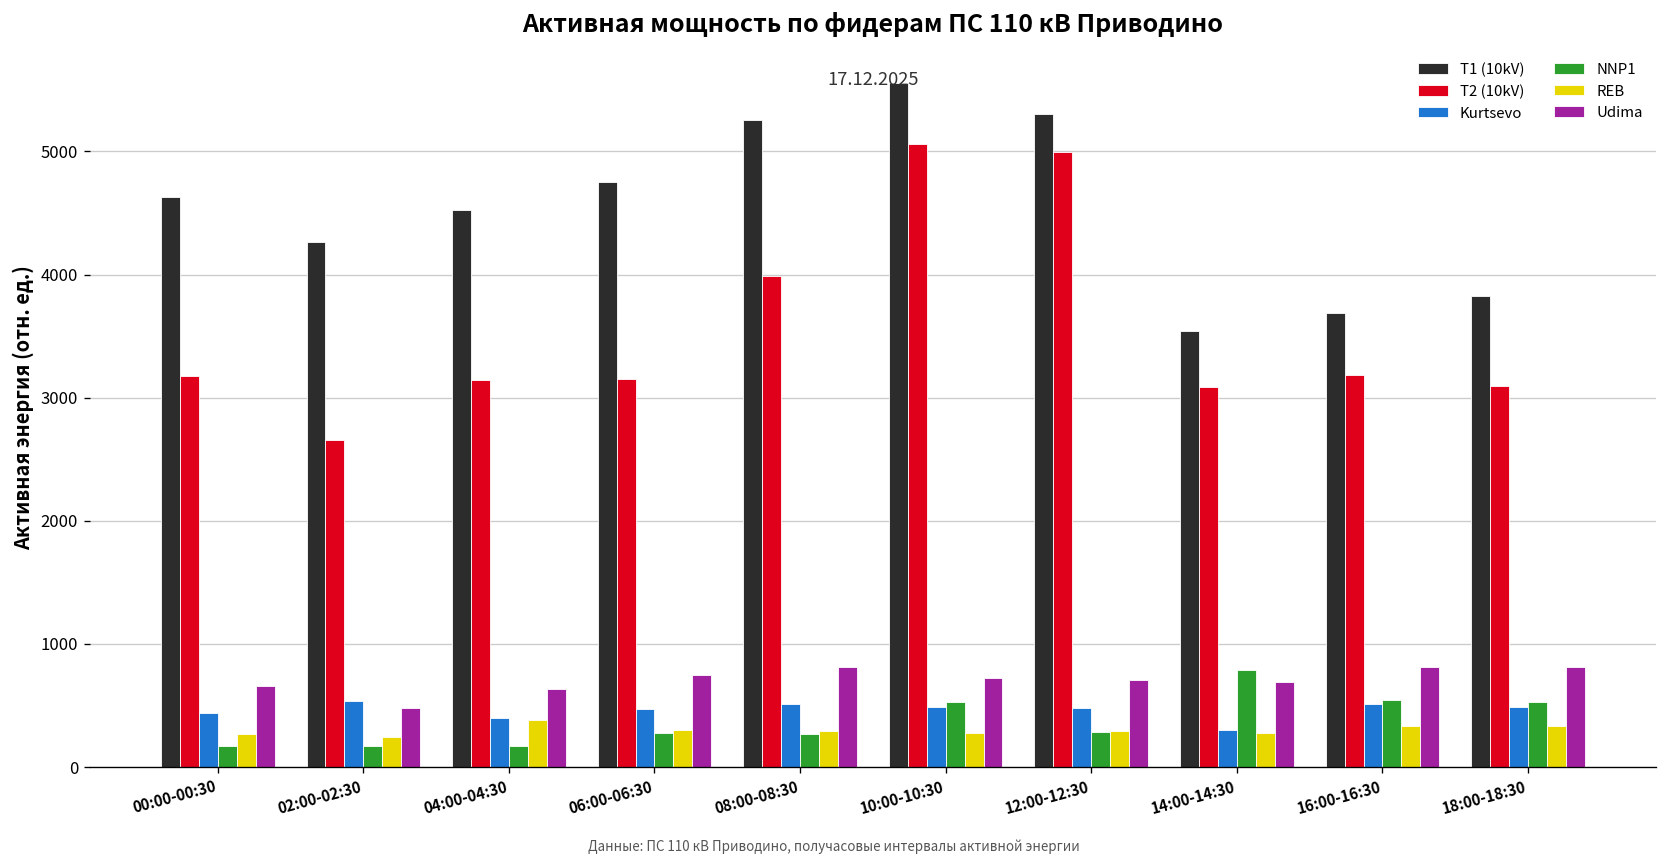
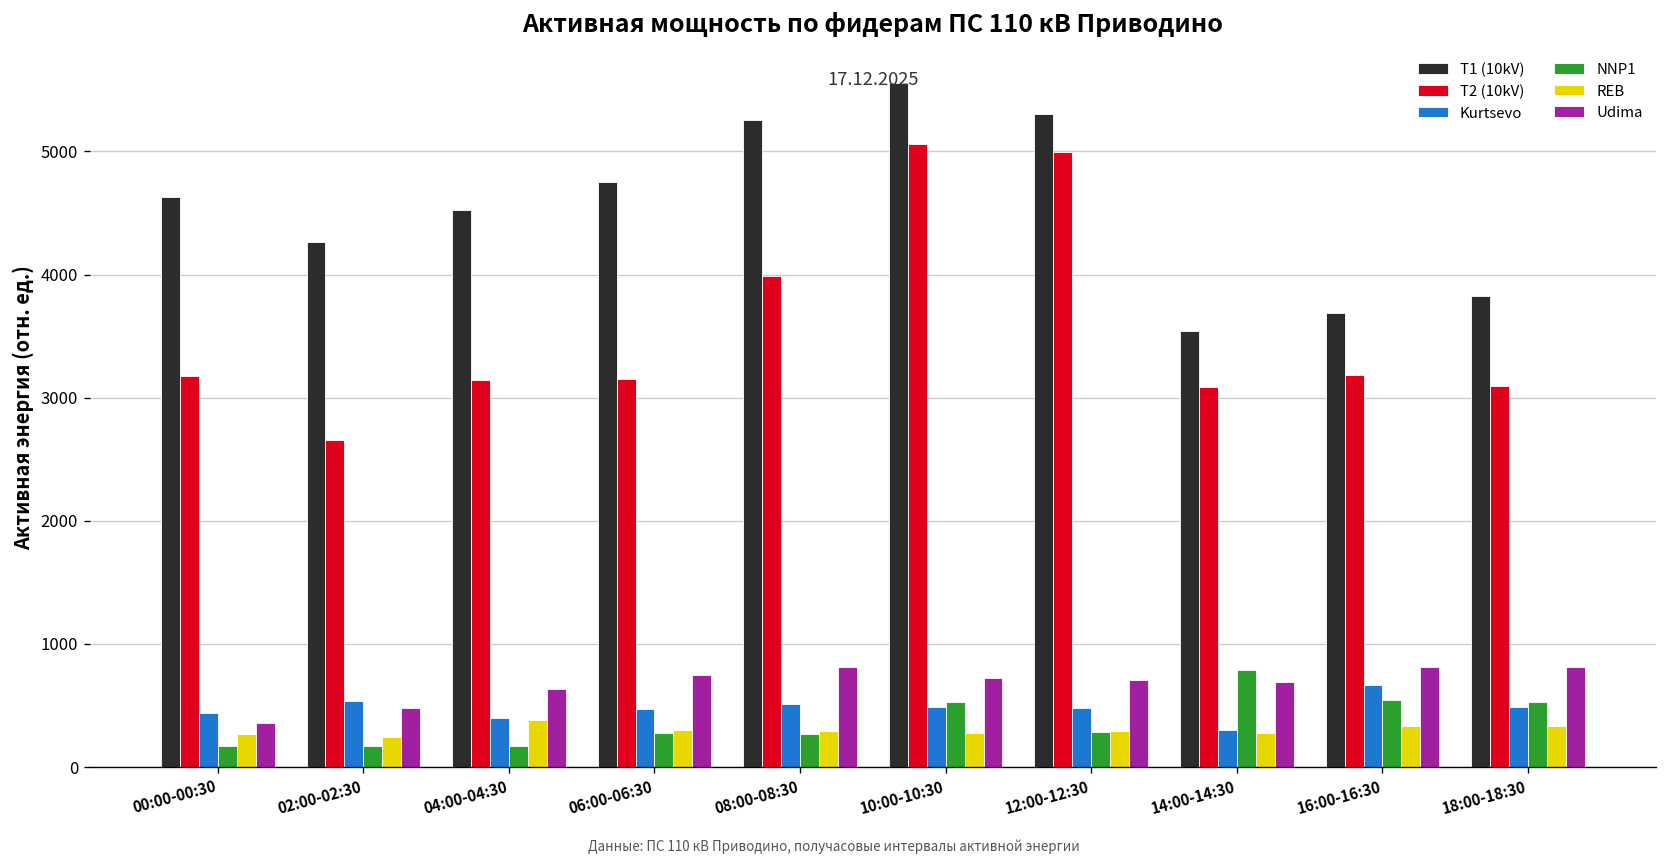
  {
    "T1 (10kV)": {
      "00:00-00:30": 4630,
      "02:00-02:30": 4260,
      "04:00-04:30": 4520,
      "06:00-06:30": 4750,
      "08:00-08:30": 5260,
      "12:00-12:30": 5300,
      "14:00-14:30": 3540,
      "16:00-16:30": 3680,
      "18:00-18:30": 3830
    },
    "T2 (10kV)": {
      "00:00-00:30": 3170,
      "02:00-02:30": 2660,
      "04:00-04:30": 3140,
      "06:00-06:30": 3150,
      "08:00-08:30": 3980,
      "10:00-10:30": 5060,
      "12:00-12:30": 4990,
      "14:00-14:30": 3080,
      "16:00-16:30": 3180,
      "18:00-18:30": 3100
    },
    "Kurtsevo": {
      "00:00-00:30": 430,
      "02:00-02:30": 540,
      "04:00-04:30": 400,
      "06:00-06:30": 470,
      "08:00-08:30": 510,
      "10:00-10:30": 480,
      "12:00-12:30": 480,
      "14:00-14:30": 300,
-     "16:00-16:30": 510,
+     "16:00-16:30": 660,
      "18:00-18:30": 490
    },
    "NNP1": {
      "00:00-00:30": 170,
      "02:00-02:30": 170,
      "04:00-04:30": 170,
      "06:00-06:30": 270,
      "08:00-08:30": 270,
      "10:00-10:30": 530,
      "12:00-12:30": 280,
      "14:00-14:30": 790,
      "16:00-16:30": 540,
      "18:00-18:30": 530
    },
    "REB": {
      "00:00-00:30": 270,
      "02:00-02:30": 250,
      "04:00-04:30": 380,
      "06:00-06:30": 300,
      "08:00-08:30": 290,
      "10:00-10:30": 270,
      "12:00-12:30": 290,
      "14:00-14:30": 270,
      "16:00-16:30": 330,
      "18:00-18:30": 330
    },
    "Udima": {
-     "00:00-00:30": 660,
+     "00:00-00:30": 360,
      "02:00-02:30": 480,
      "04:00-04:30": 630,
      "06:00-06:30": 750,
      "08:00-08:30": 810,
      "10:00-10:30": 720,
      "12:00-12:30": 710,
      "14:00-14:30": 690,
      "16:00-16:30": 810,
      "18:00-18:30": 810
    }
  }
